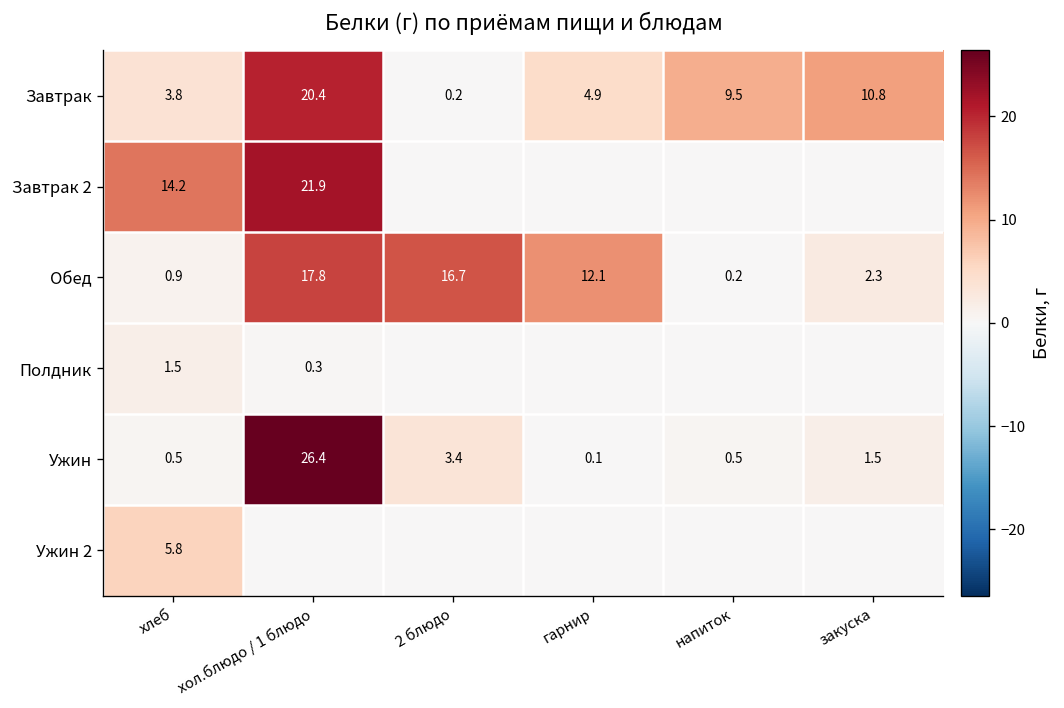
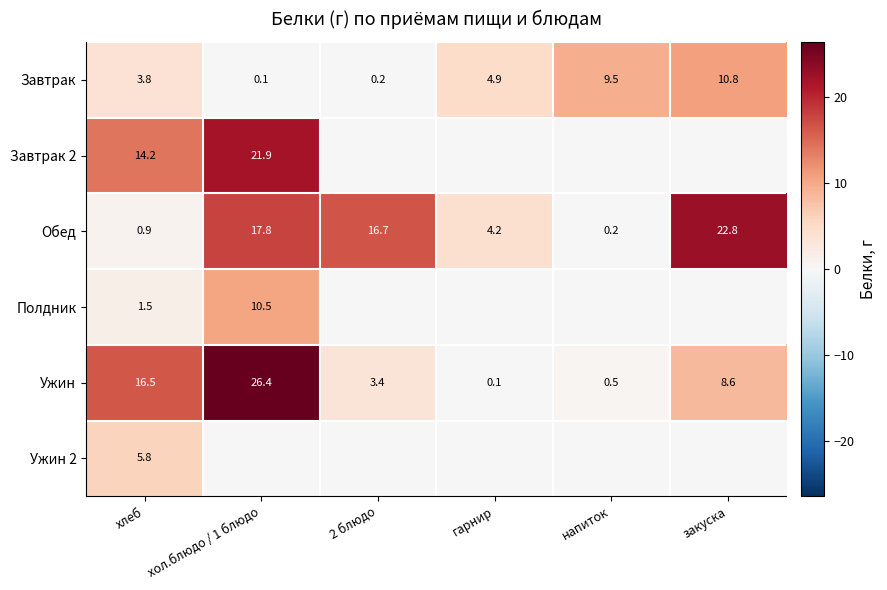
  {
    "Завтрак": {
      "хлеб": 3.8,
-     "хол.блюдо / 1 блюдо": 20.4,
+     "хол.блюдо / 1 блюдо": 0.1,
      "2 блюдо": 0.2,
      "гарнир": 4.9,
      "напиток": 9.5,
      "закуска": 10.8
    },
    "Завтрак 2": {
      "хлеб": 14.2,
      "хол.блюдо / 1 блюдо": 21.9
    },
    "Обед": {
      "хлеб": 0.9,
      "хол.блюдо / 1 блюдо": 17.8,
      "2 блюдо": 16.7,
-     "гарнир": 12.1,
+     "гарнир": 4.2,
      "напиток": 0.2,
-     "закуска": 2.3
+     "закуска": 22.8
    },
    "Полдник": {
      "хлеб": 1.5,
-     "хол.блюдо / 1 блюдо": 0.3
+     "хол.блюдо / 1 блюдо": 10.5
    },
    "Ужин": {
-     "хлеб": 0.5,
+     "хлеб": 16.5,
      "хол.блюдо / 1 блюдо": 26.4,
      "2 блюдо": 3.4,
      "гарнир": 0.1,
      "напиток": 0.5,
-     "закуска": 1.5
+     "закуска": 8.6
    },
    "Ужин 2": {
      "хлеб": 5.8
    }
  }
